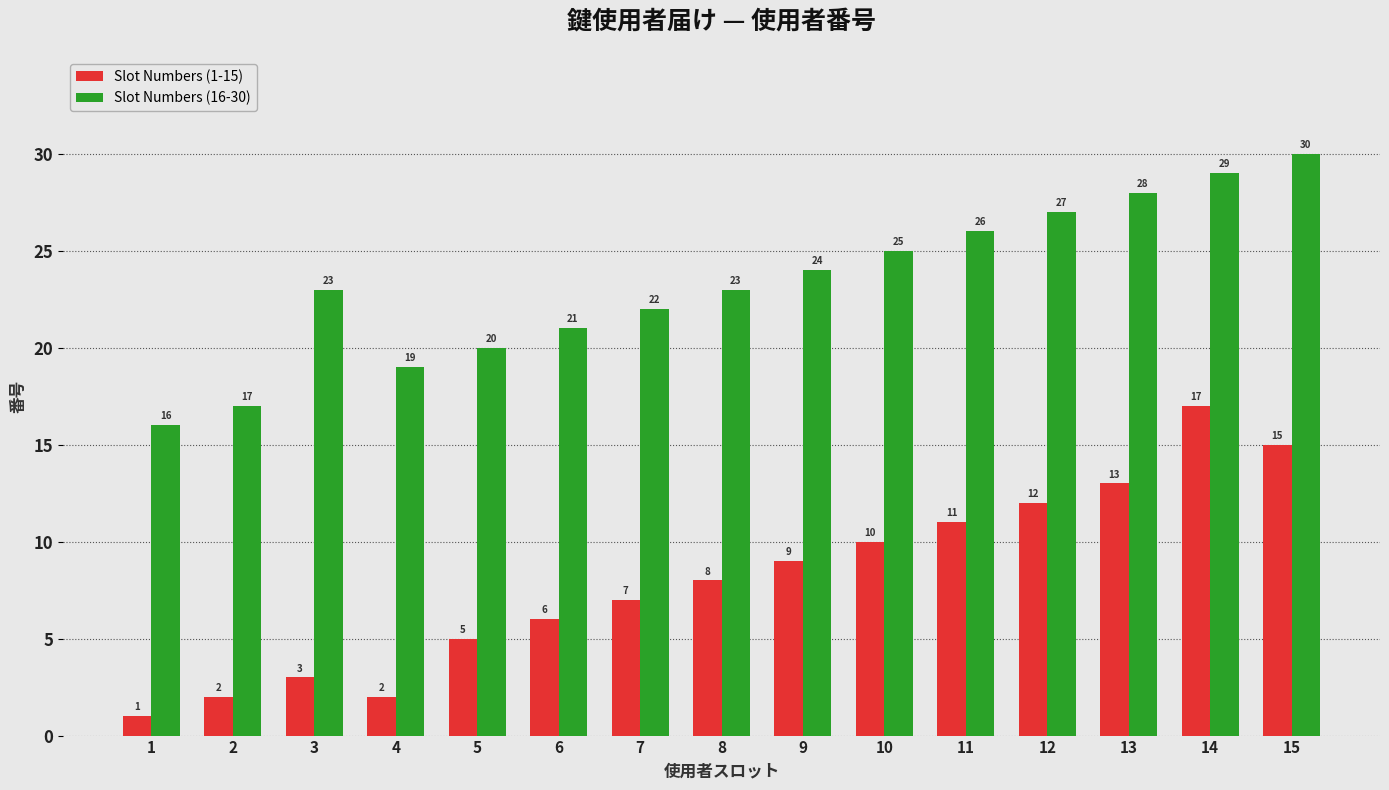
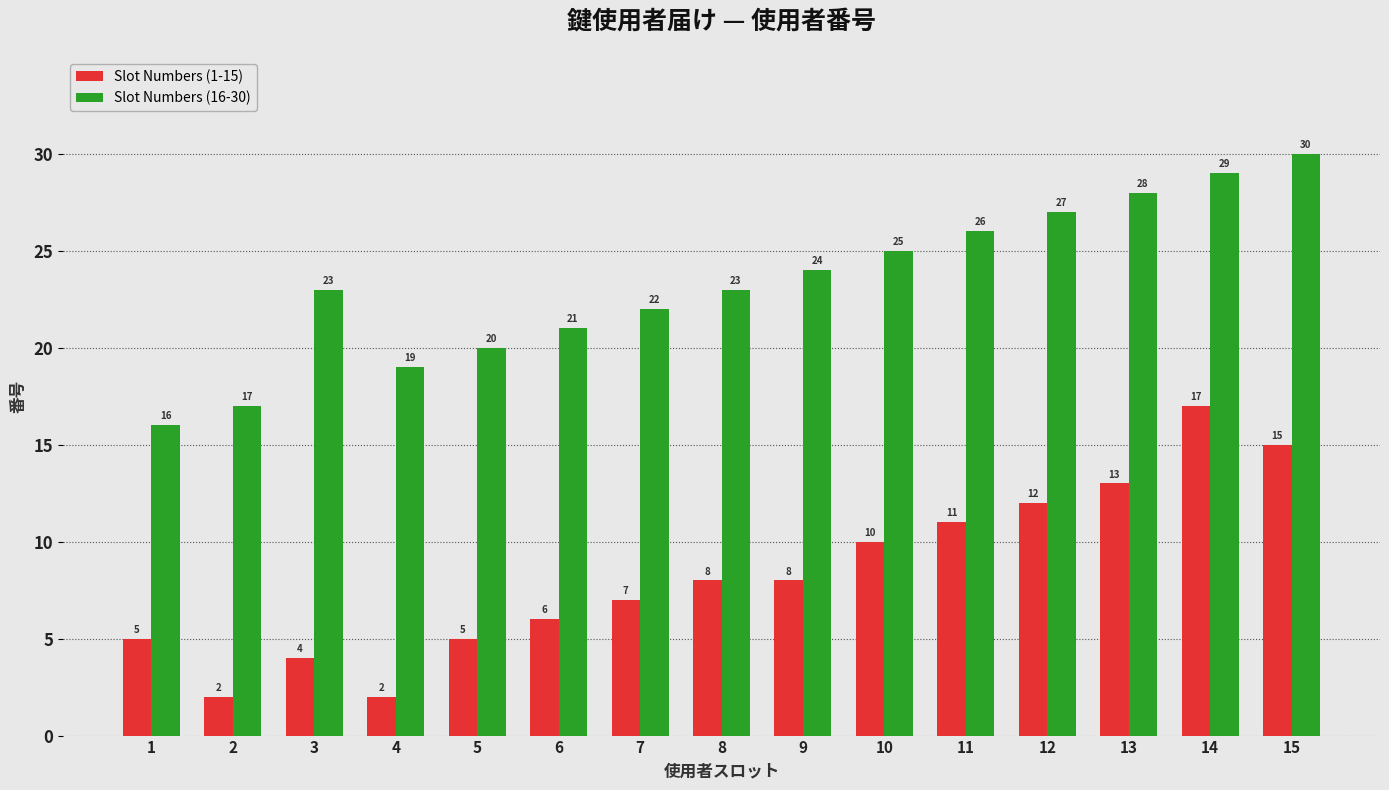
  {
    "Slot Numbers (1-15)": {
-     "1": 1,
+     "1": 5,
      "2": 2,
-     "3": 3,
+     "3": 4,
      "4": 2,
      "5": 5,
      "6": 6,
      "7": 7,
      "8": 8,
-     "9": 9,
+     "9": 8,
      "10": 10,
      "11": 11,
      "12": 12,
      "13": 13,
      "14": 17,
      "15": 15
    },
    "Slot Numbers (16-30)": {
      "1": 16,
      "2": 17,
      "3": 23,
      "4": 19,
      "5": 20,
      "6": 21,
      "7": 22,
      "8": 23,
      "9": 24,
      "10": 25,
      "11": 26,
      "12": 27,
      "13": 28,
      "14": 29,
      "15": 30
    }
  }
